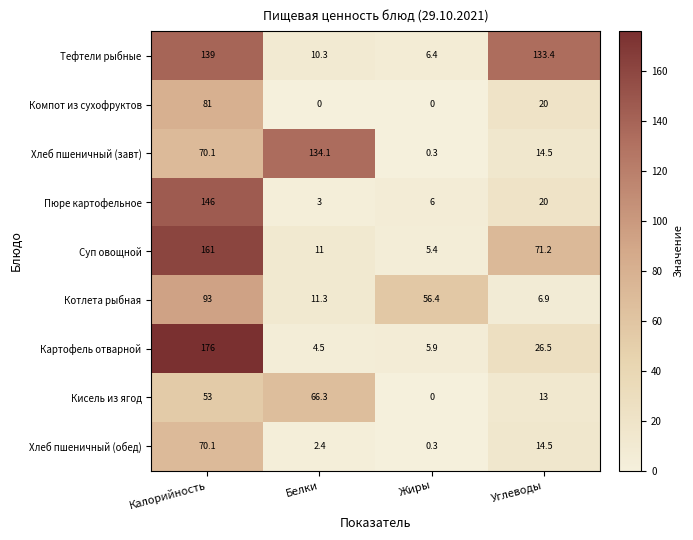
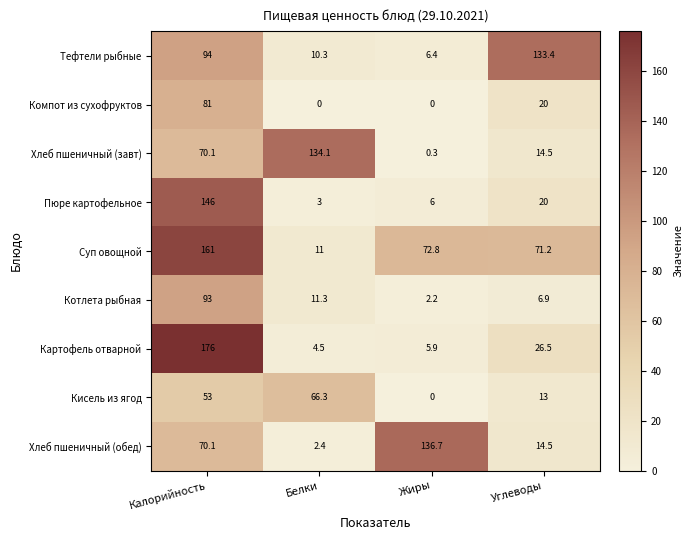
  {
    "Тефтели рыбные": {
-     "Калорийность": 139,
+     "Калорийность": 94,
      "Белки": 10.3,
      "Жиры": 6.4,
      "Углеводы": 133.4
    },
    "Компот из сухофруктов": {
      "Калорийность": 81,
      "Белки": 0,
      "Жиры": 0,
      "Углеводы": 20
    },
    "Хлеб пшеничный (завт)": {
      "Калорийность": 70.1,
      "Белки": 134.1,
      "Жиры": 0.3,
      "Углеводы": 14.5
    },
    "Пюре картофельное": {
      "Калорийность": 146,
      "Белки": 3,
      "Жиры": 6,
      "Углеводы": 20
    },
    "Суп овощной": {
      "Калорийность": 161,
      "Белки": 11,
-     "Жиры": 5.4,
+     "Жиры": 72.8,
      "Углеводы": 71.2
    },
    "Котлета рыбная": {
      "Калорийность": 93,
      "Белки": 11.3,
-     "Жиры": 56.4,
+     "Жиры": 2.2,
      "Углеводы": 6.9
    },
    "Картофель отварной": {
      "Калорийность": 176,
      "Белки": 4.5,
      "Жиры": 5.9,
      "Углеводы": 26.5
    },
    "Кисель из ягод": {
      "Калорийность": 53,
      "Белки": 66.3,
      "Жиры": 0,
      "Углеводы": 13
    },
    "Хлеб пшеничный (обед)": {
      "Калорийность": 70.1,
      "Белки": 2.4,
-     "Жиры": 0.3,
+     "Жиры": 136.7,
      "Углеводы": 14.5
    }
  }
